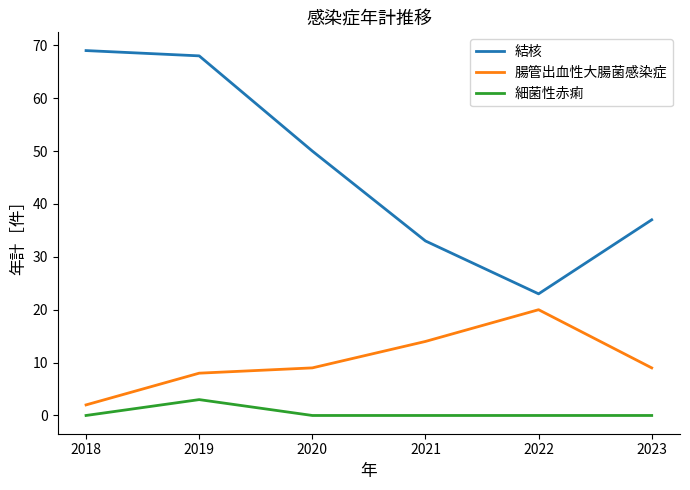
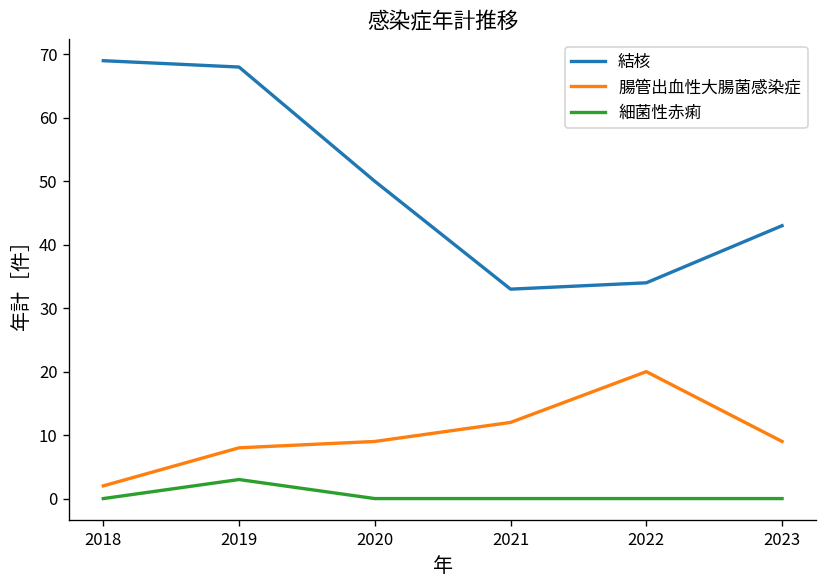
  {
    "結核": {
      "2018": 69,
      "2019": 68,
      "2020": 50,
      "2021": 33,
-     "2022": 23,
-     "2023": 37
+     "2022": 34,
+     "2023": 43
    },
    "腸管出血性大腸菌感染症": {
      "2018": 2,
      "2019": 8,
      "2020": 9,
-     "2021": 14,
+     "2021": 12,
      "2022": 20,
      "2023": 9
    },
    "細菌性赤痢": {
      "2018": 0,
      "2019": 3,
      "2020": 0,
      "2021": 0,
      "2022": 0,
      "2023": 0
    }
  }
